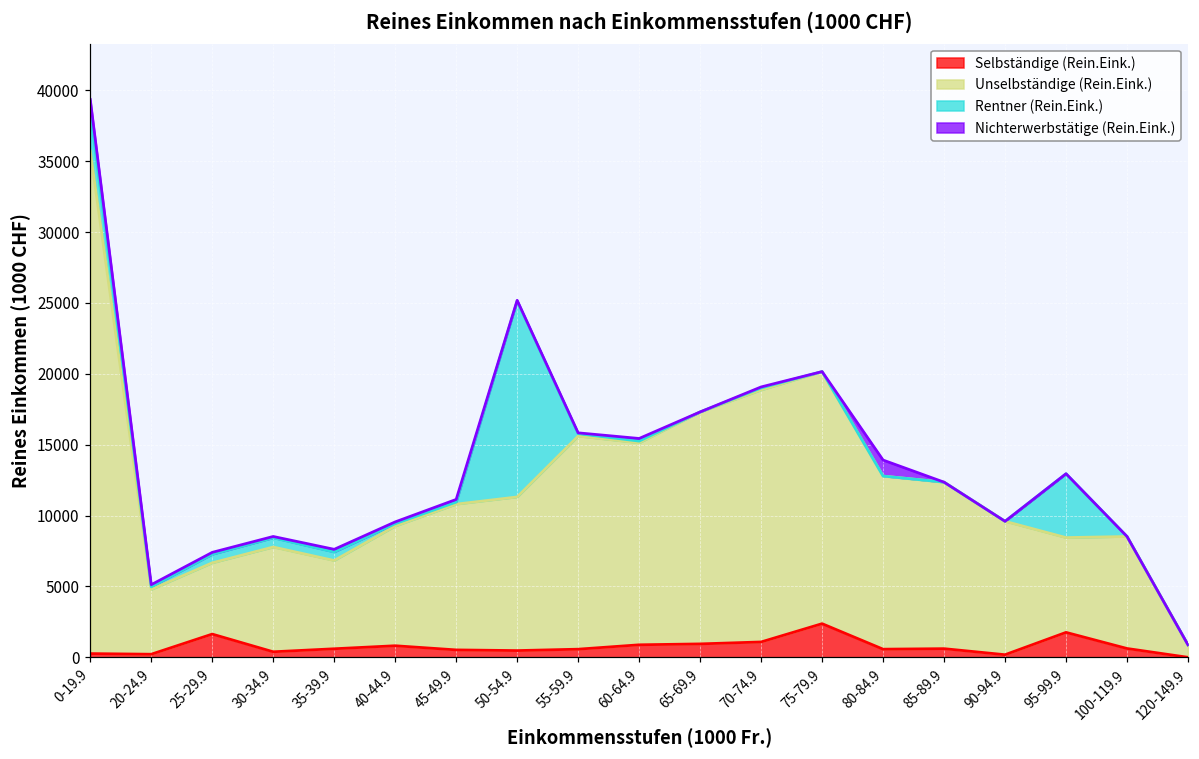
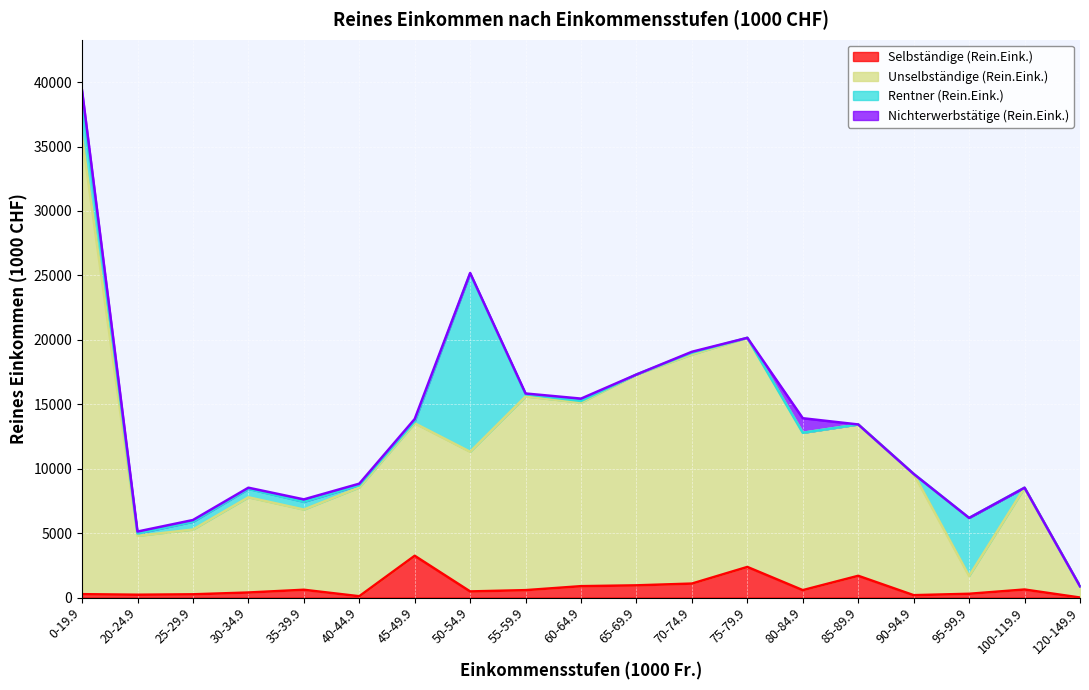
  {
    "Selbständige (Rein.Eink.)": {
      "0-19.9": 300,
      "20-24.9": 200,
-     "25-29.9": 1600,
+     "25-29.9": 300,
      "30-34.9": 400,
      "35-39.9": 600,
-     "40-44.9": 800,
-     "45-49.9": 500,
+     "40-44.9": 100,
+     "45-49.9": 3200,
      "50-54.9": 500,
      "55-59.9": 600,
      "60-64.9": 900,
      "65-69.9": 900,
      "70-74.9": 1100,
      "75-79.9": 2400,
      "80-84.9": 600,
-     "85-89.9": 600,
+     "85-89.9": 1700,
      "90-94.9": 200,
-     "95-99.9": 1800,
+     "95-99.9": 300,
      "100-119.9": 600,
      "120-149.9": 0
    },
    "Unselbständige (Rein.Eink.)": {
      "0-19.9": 35500,
      "25-29.9": 5000,
      "30-34.9": 7400,
      "35-39.9": 6200,
      "50-54.9": 10800,
-     "95-99.9": 6700
+     "95-99.9": 1400
    },
    "Rentner (Rein.Eink.)": {
      "0-19.9": 2800
    },
    "Nichterwerbstätige (Rein.Eink.)": {
      "0-19.9": 900,
      "80-84.9": 1100
    }
  }
